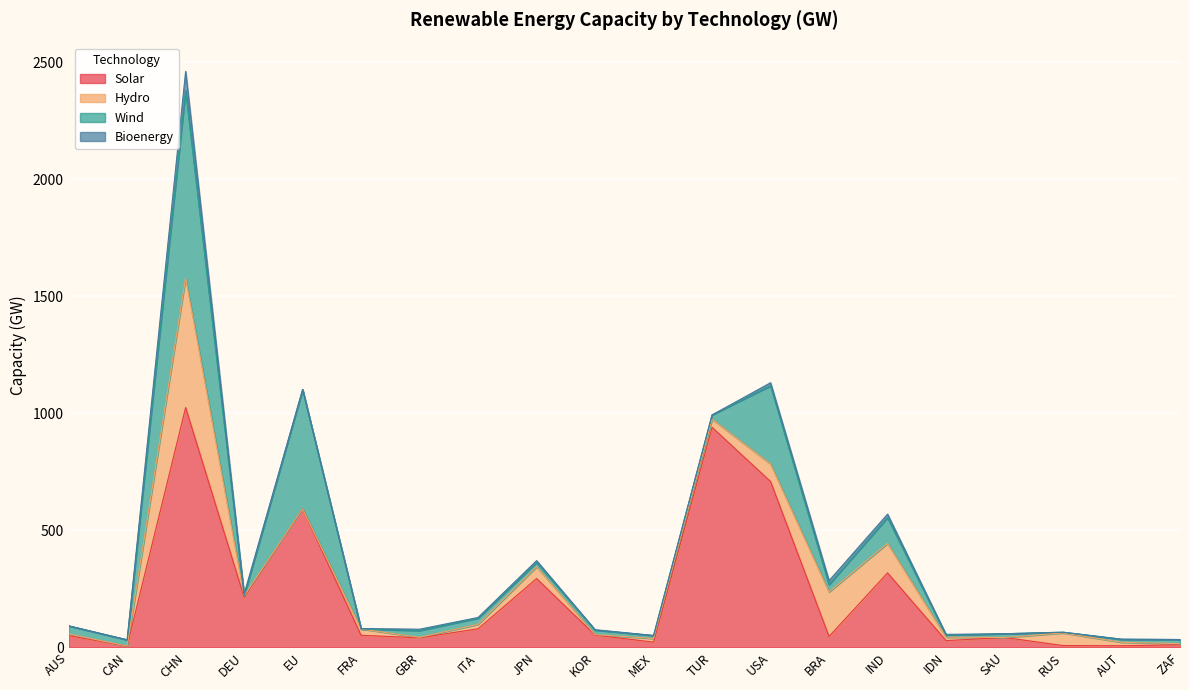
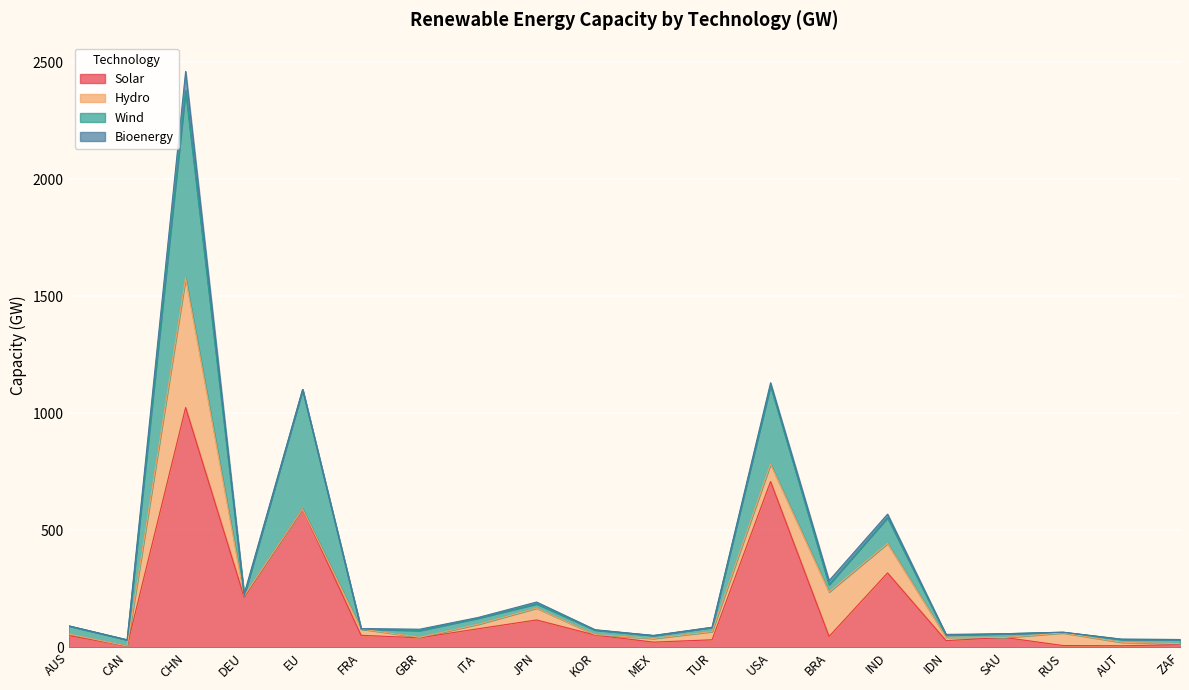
  {
    "Solar": {
      "CHN": 1030,
      "FRA": 50,
      "ITA": 80,
-     "JPN": 290,
+     "JPN": 120,
      "MEX": 20,
-     "TUR": 940,
+     "TUR": 30,
      "USA": 710,
      "BRA": 50,
      "IND": 320,
      "IDN": 30,
      "RUS": 10,
      "AUT": 10
    },
    "Hydro": {
      "CHN": 550,
      "ITA": 20,
      "JPN": 50,
      "MEX": 20,
      "TUR": 40,
      "USA": 80,
      "BRA": 190,
      "IND": 130,
      "AUT": 10
    }
  }
